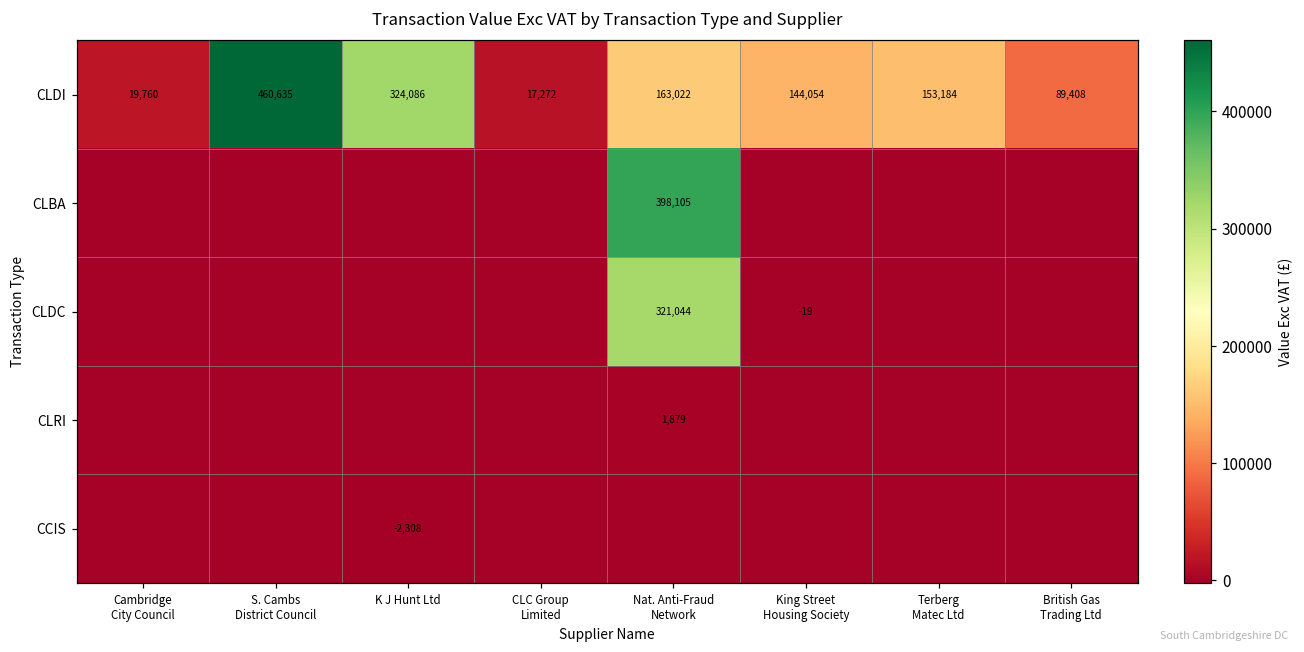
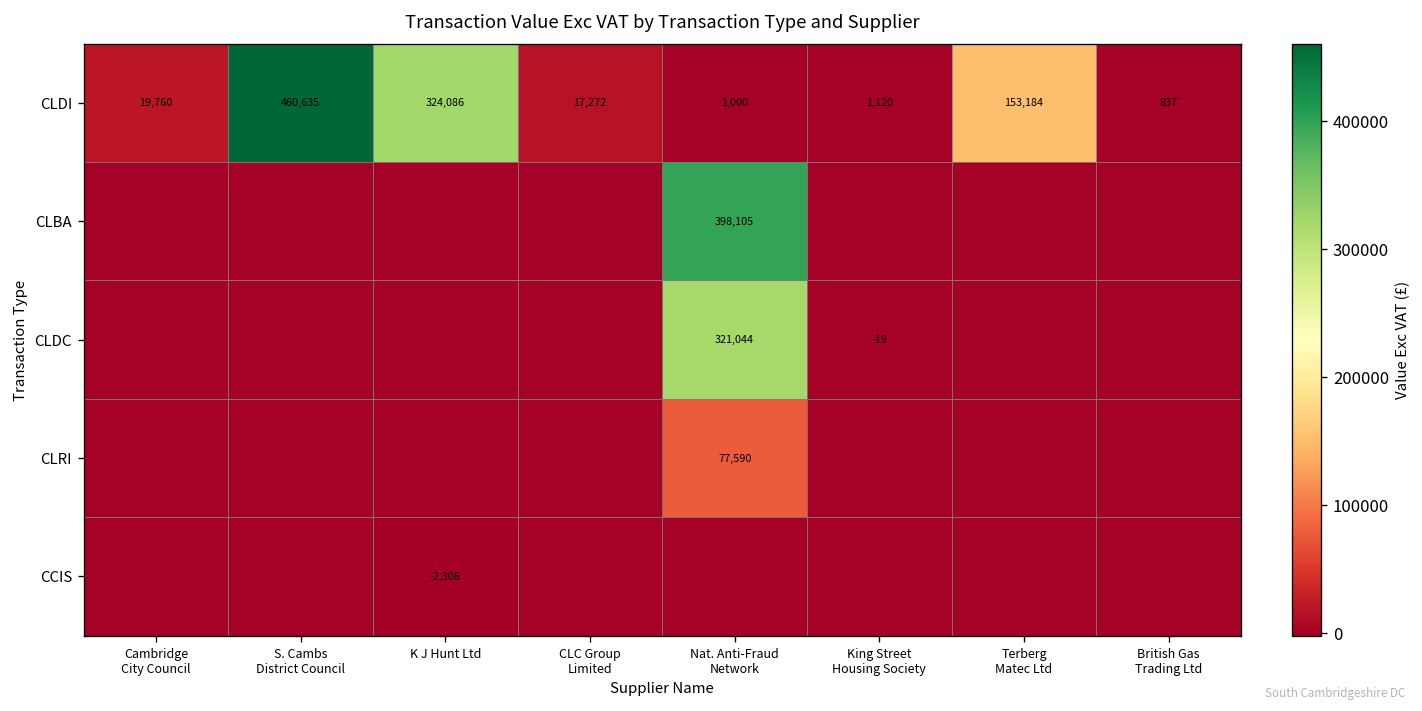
  {
    "CLDI": {
      "Cambridge City Council": "19,760",
      "S. Cambs District Council": "460,635",
      "K J Hunt Ltd": "324,086",
      "CLC Group Limited": "17,272",
-     "Nat. Anti-Fraud Network": "163,022",
-     "King Street Housing Society": "144,054",
+     "Nat. Anti-Fraud Network": "1,000",
+     "King Street Housing Society": "1,120",
      "Terberg Matec Ltd": "153,184",
-     "British Gas Trading Ltd": "89,408"
+     "British Gas Trading Ltd": "837"
    },
    "CLBA": {
      "Nat. Anti-Fraud Network": "398,105"
    },
    "CLDC": {
      "Nat. Anti-Fraud Network": "321,044",
      "King Street Housing Society": "-19"
    },
    "CLRI": {
-     "Nat. Anti-Fraud Network": "1,879"
+     "Nat. Anti-Fraud Network": "77,590"
    },
    "CCIS": {
      "K J Hunt Ltd": "-2,308"
    }
  }
